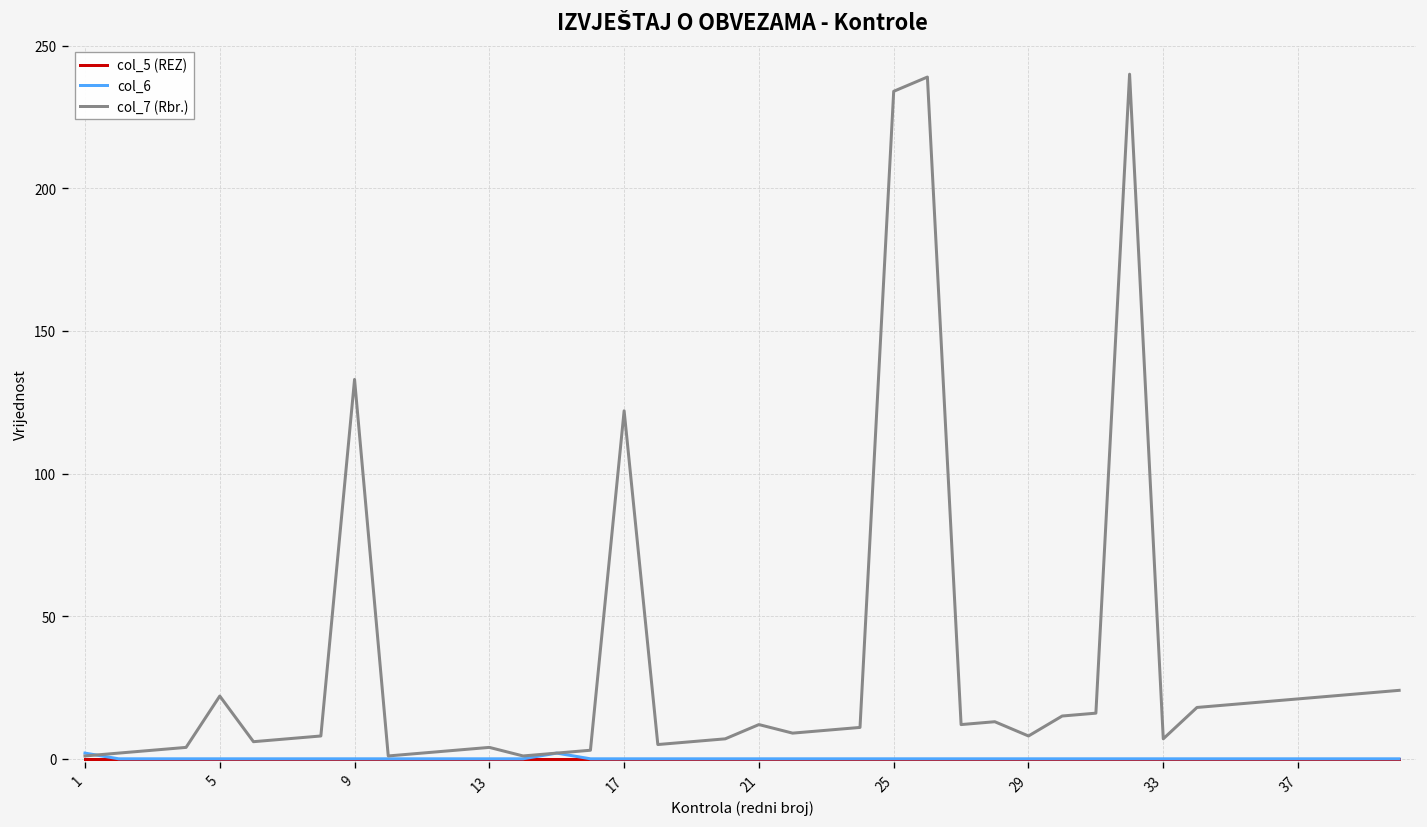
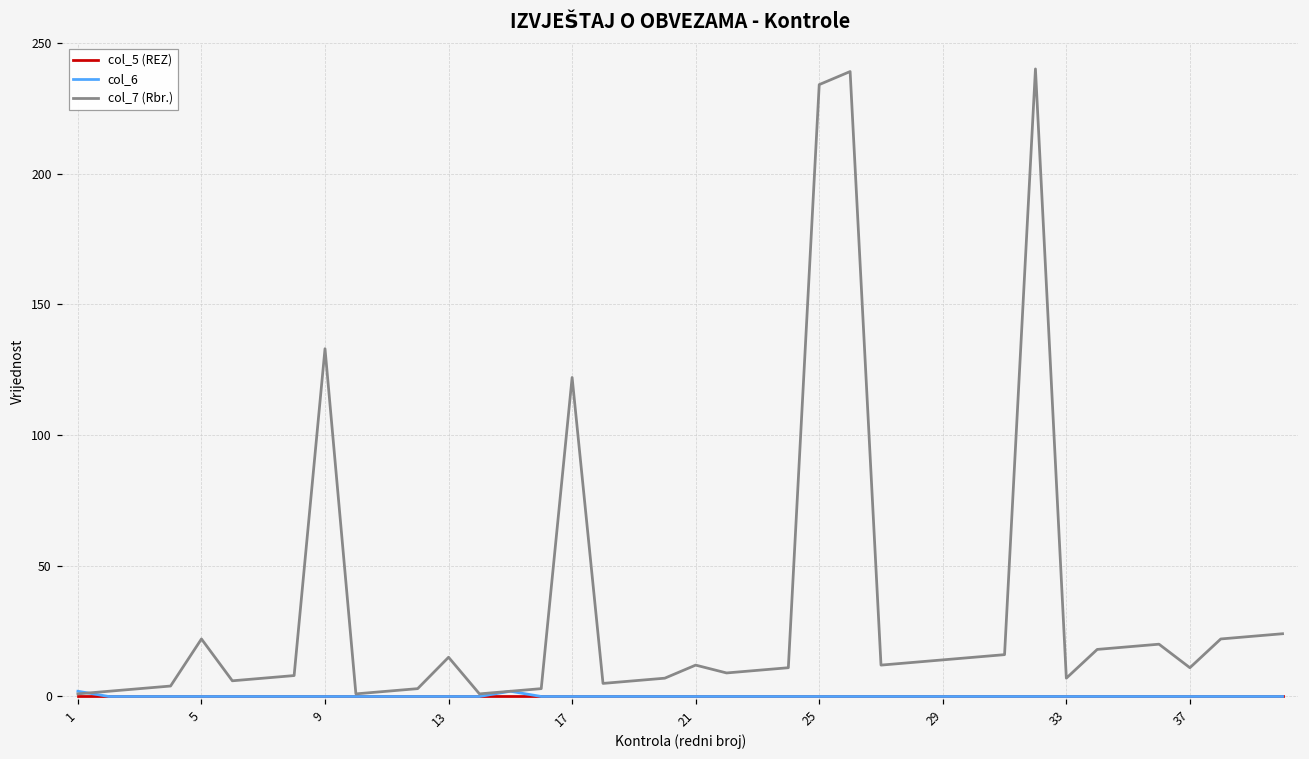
  {
    "col_7 (Rbr.)": {
      "5": 22,
      "9": 133,
-     "13": 4,
+     "13": 15,
      "17": 122,
      "21": 12,
      "25": 234,
-     "29": 8,
+     "29": 14,
      "33": 7,
-     "37": 21
+     "37": 11
    }
  }
